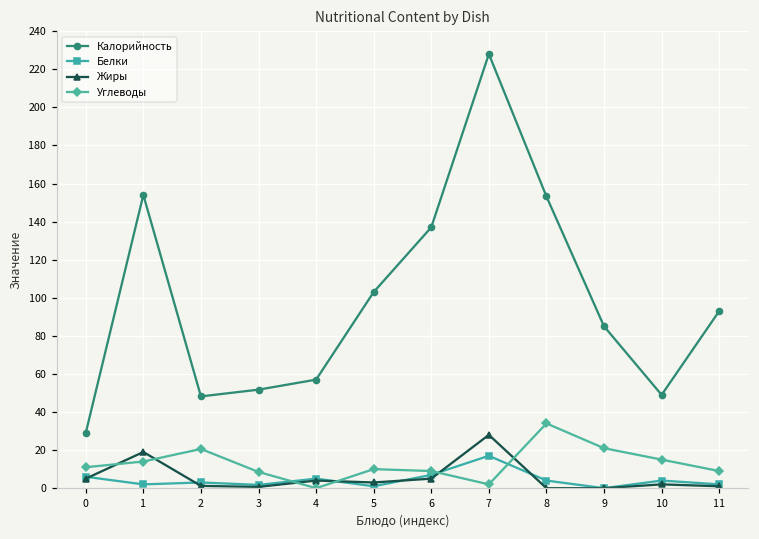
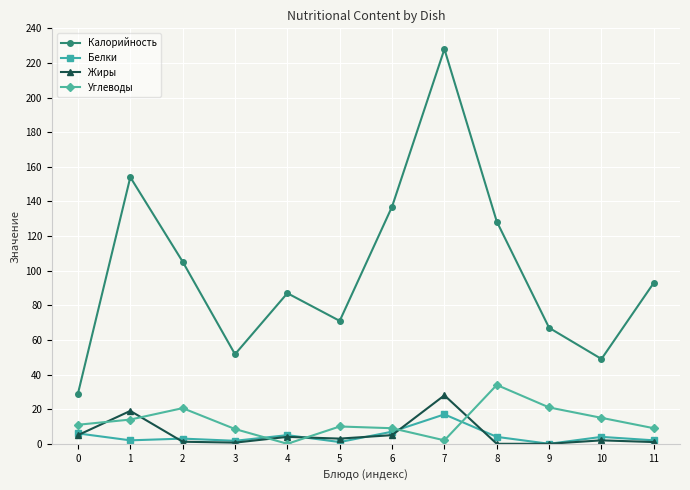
  {
    "Калорийность": {
      "0": 29,
      "1": 154,
-     "2": 48,
+     "2": 105,
      "3": 52,
-     "4": 57,
-     "5": 103,
+     "4": 87,
+     "5": 71,
      "6": 137,
      "7": 228,
-     "8": 153,
-     "9": 85,
+     "8": 128,
+     "9": 67,
      "10": 49,
      "11": 93
    },
    "Жиры": {
      "1": 19,
      "2": 1,
      "5": 3,
      "6": 5,
      "7": 28,
      "8": 0,
      "10": 2
    }
  }
